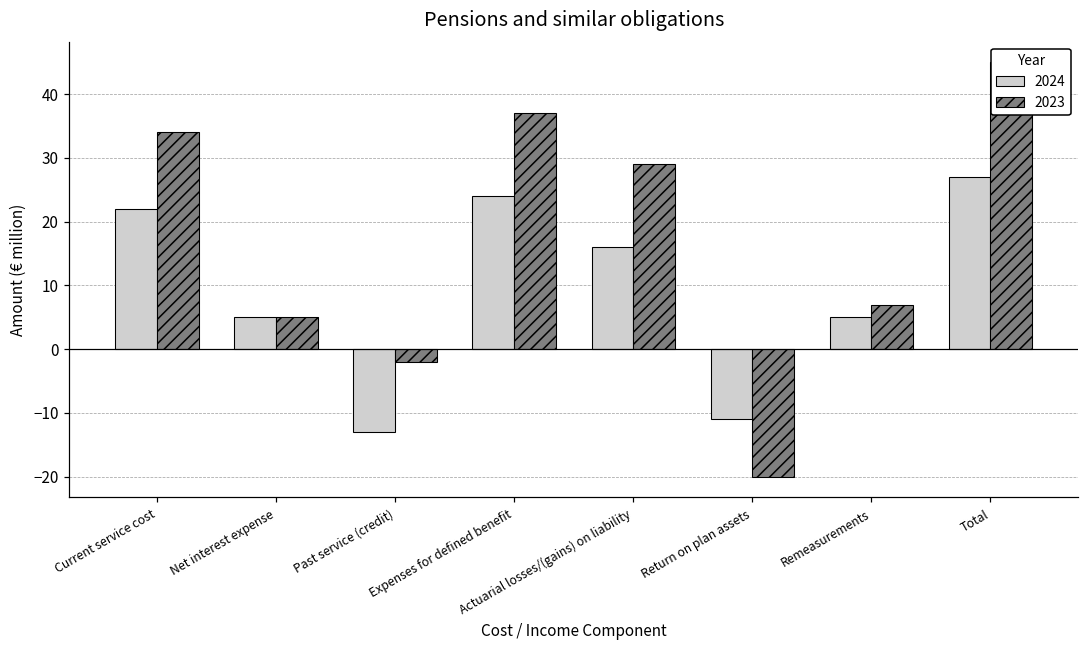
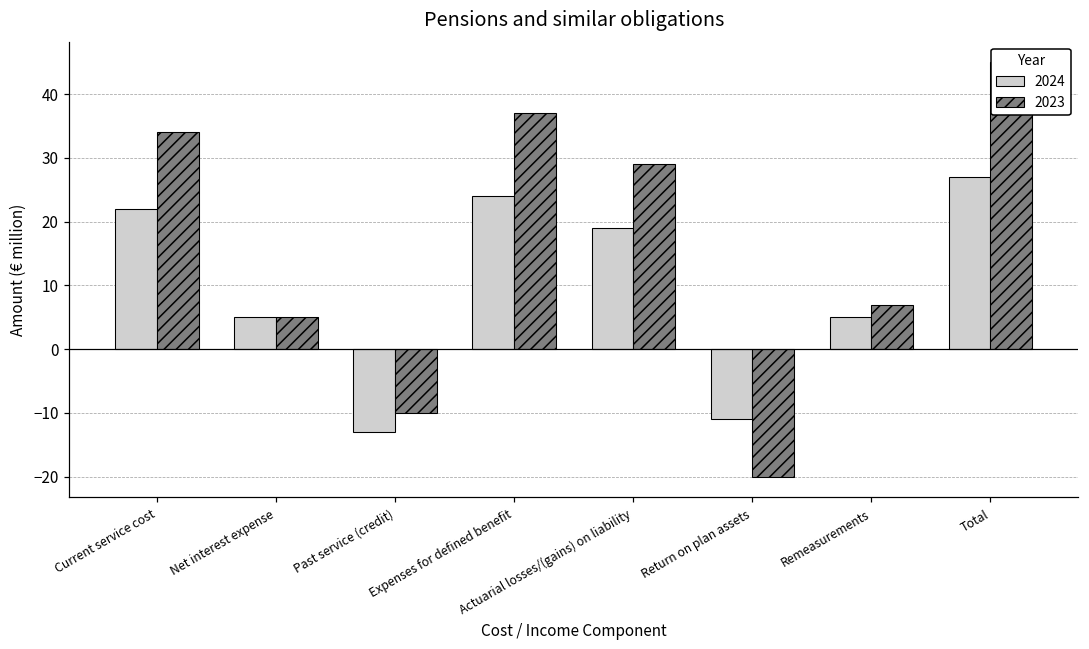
  {
    "2024": {
      "Current service cost": 22,
      "Net interest expense": 5,
      "Past service (credit)": -13,
      "Expenses for defined benefit": 24,
-     "Actuarial losses/(gains) on liability": 16,
+     "Actuarial losses/(gains) on liability": 19,
      "Return on plan assets": -11,
      "Remeasurements": 5,
      "Total": 27
    },
    "2023": {
      "Current service cost": 34,
      "Net interest expense": 5,
-     "Past service (credit)": -2,
+     "Past service (credit)": -10,
      "Expenses for defined benefit": 37,
      "Actuarial losses/(gains) on liability": 29,
      "Return on plan assets": -20,
      "Remeasurements": 7
    }
  }
